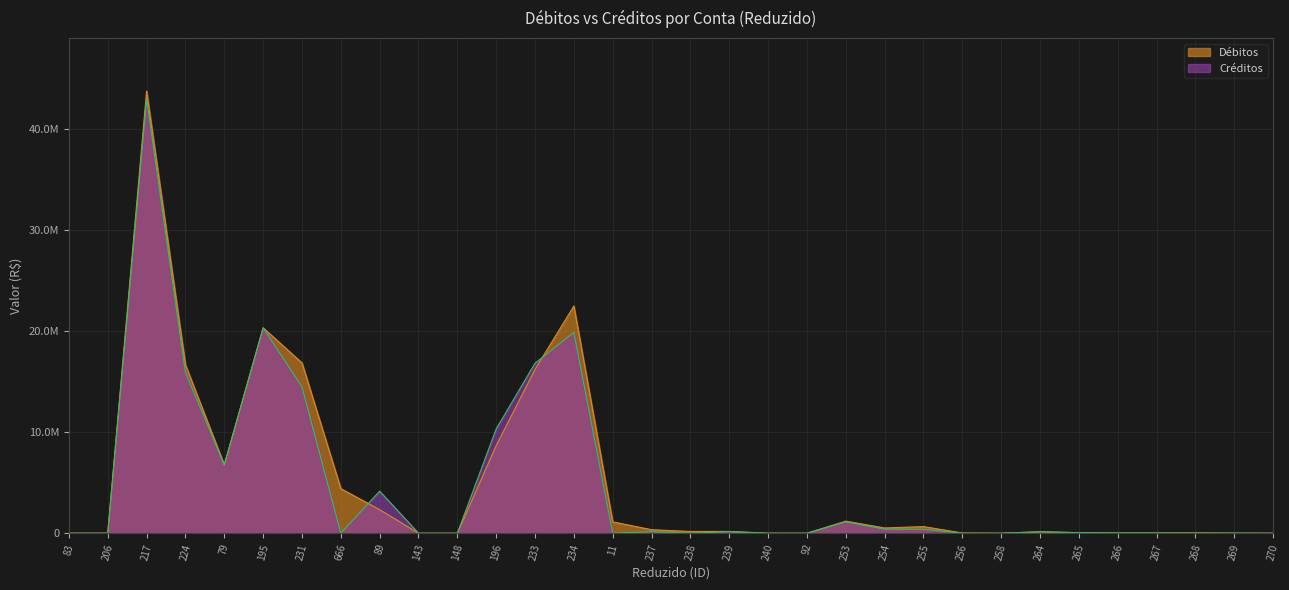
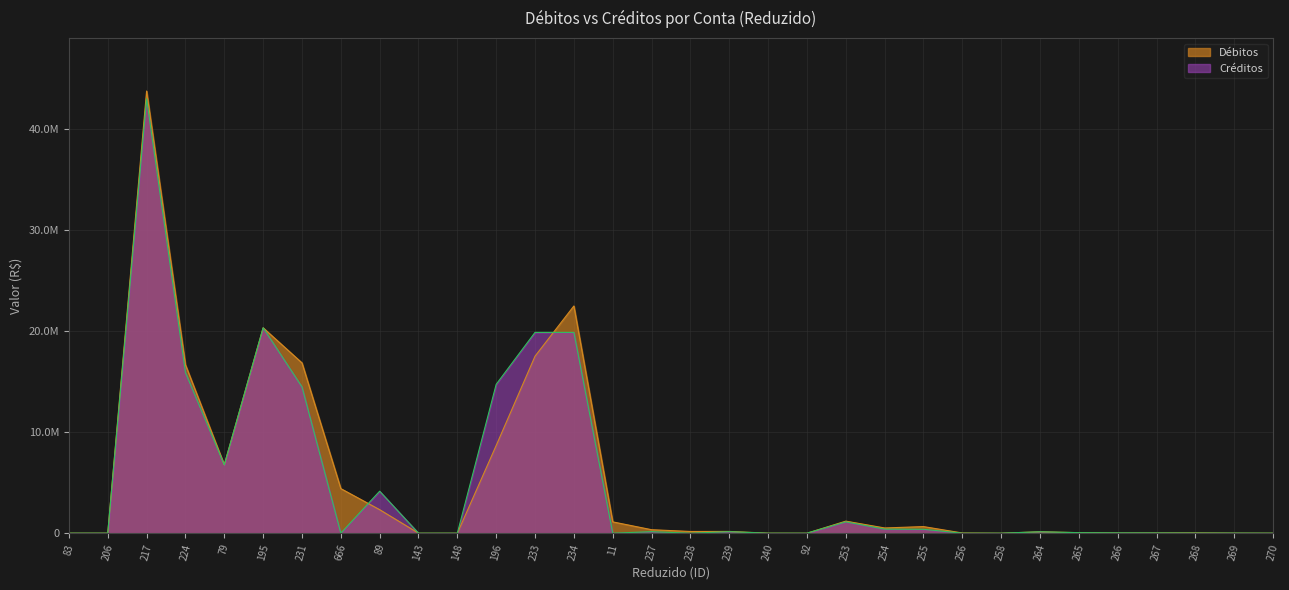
  {
    "Débitos": {
      "217": 43800000,
      "224": 16700000,
      "231": 16900000,
      "666": 4400000,
      "89": 2300000,
      "196": 8700000,
-     "233": 16200000,
+     "233": 17500000,
      "234": 22500000,
      "11": 1100000,
      "255": 700000
    },
    "Créditos": {
      "217": 43000000,
      "224": 15900000,
      "231": 14500000,
      "666": 0,
      "89": 4200000,
-     "196": 10300000,
-     "233": 16800000,
+     "196": 14700000,
+     "233": 19900000,
      "234": 19900000,
      "11": 0,
      "255": 400000
    }
  }
